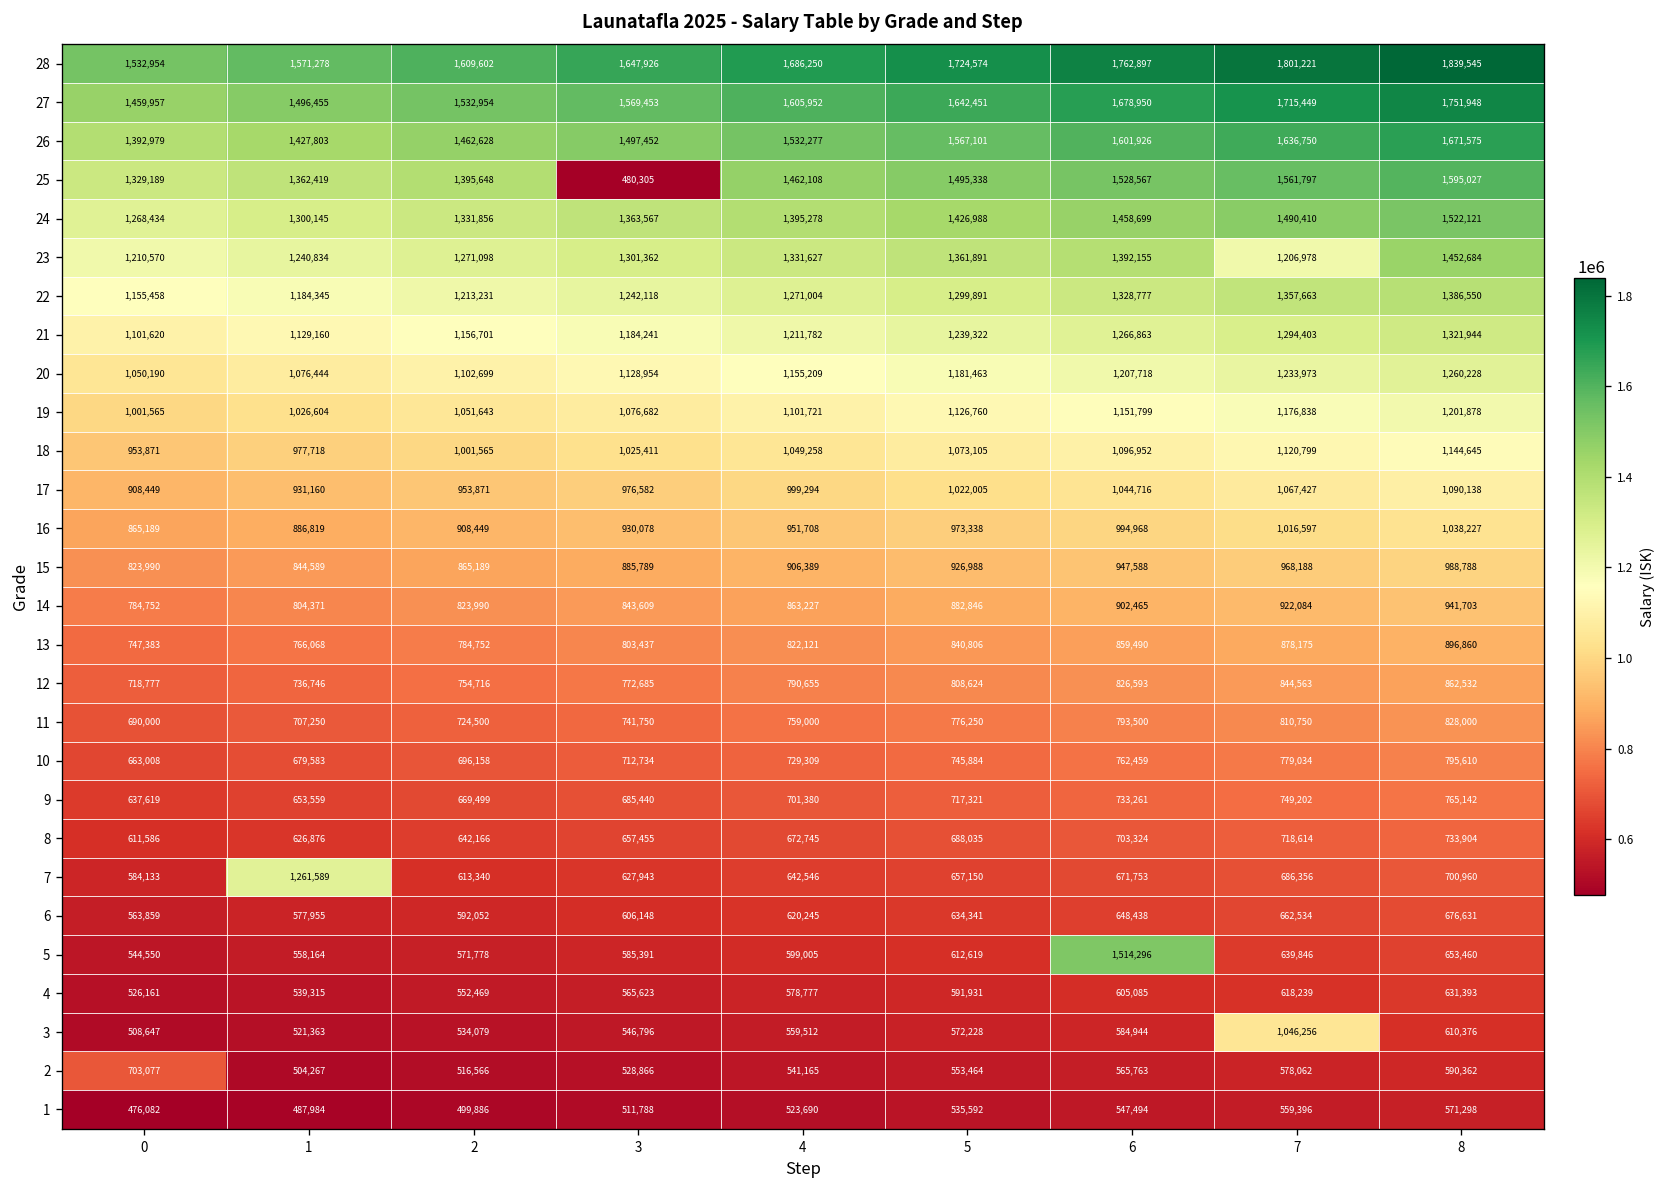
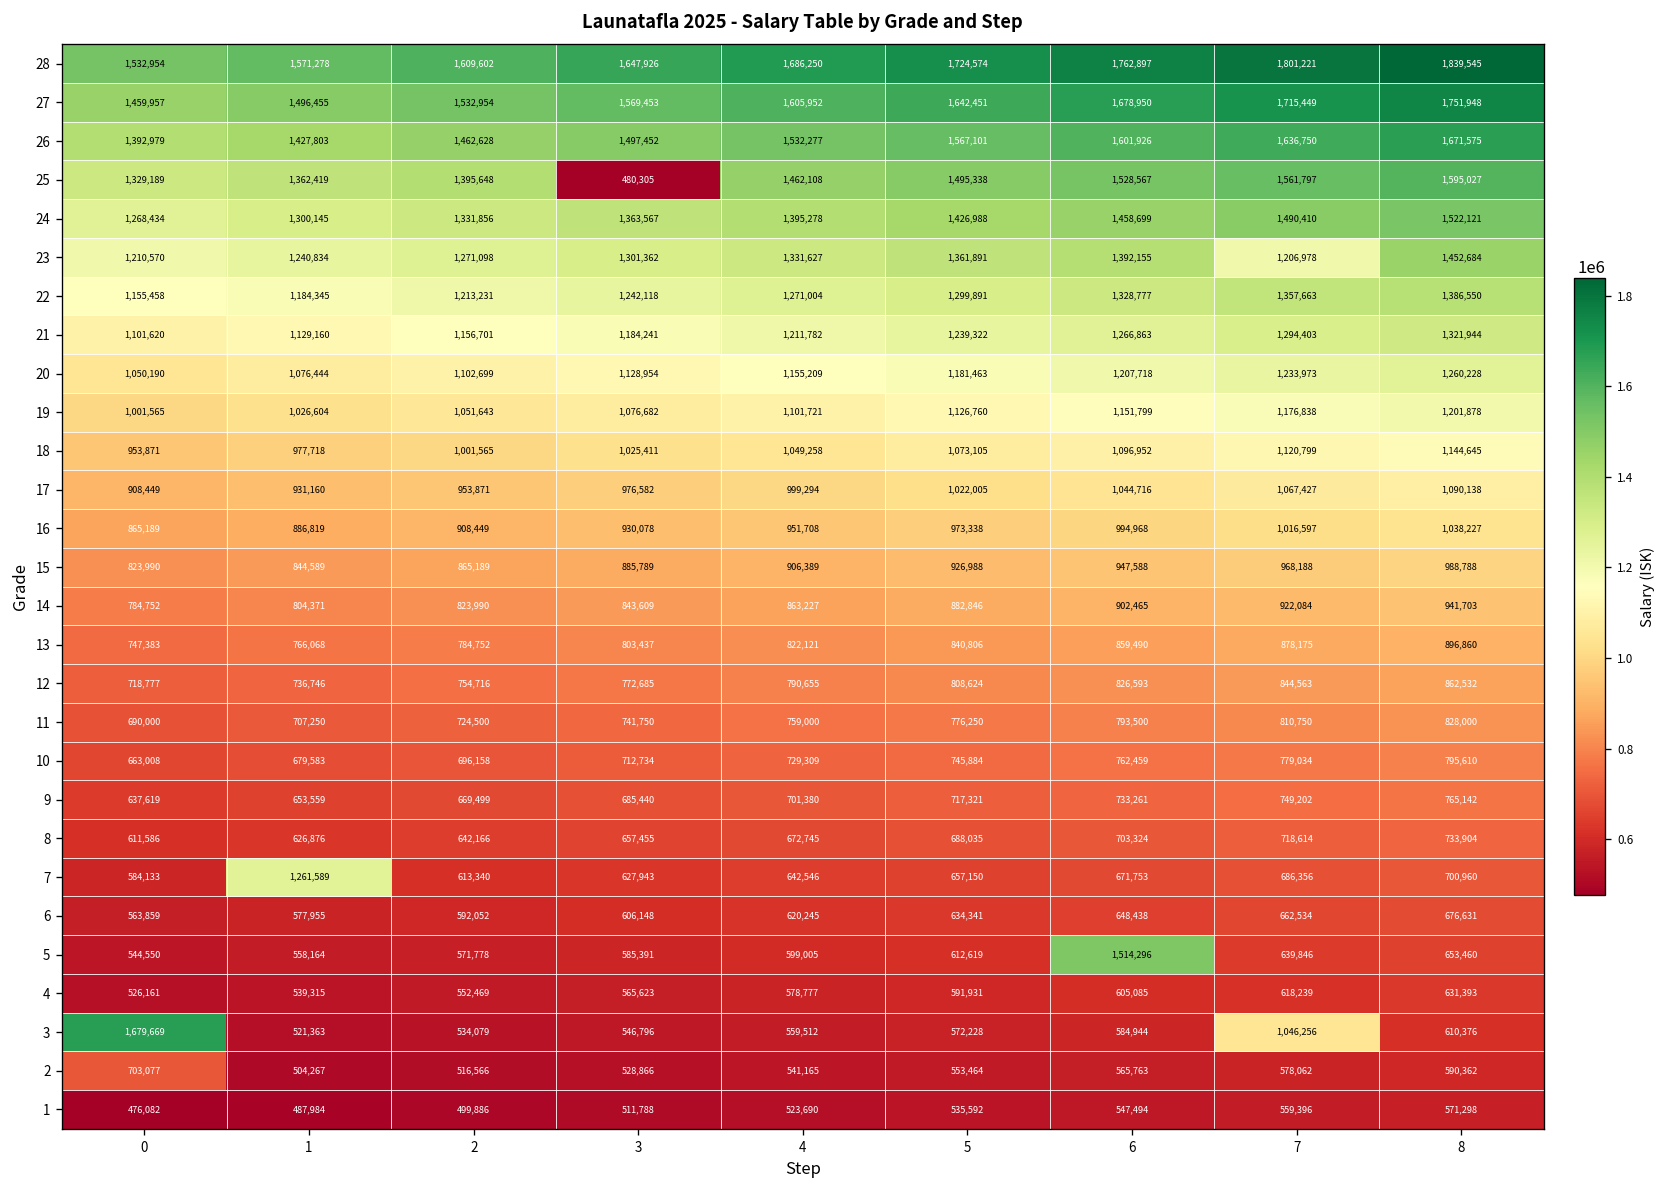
  {
    "3": {
-     "0": "508,647",
+     "0": "1,679,669",
      "1": "521,363",
      "2": "534,079",
      "3": "546,796",
      "4": "559,512",
      "5": "572,228",
      "6": "584,944",
      "7": "1,046,256",
      "8": "610,376"
    }
  }
